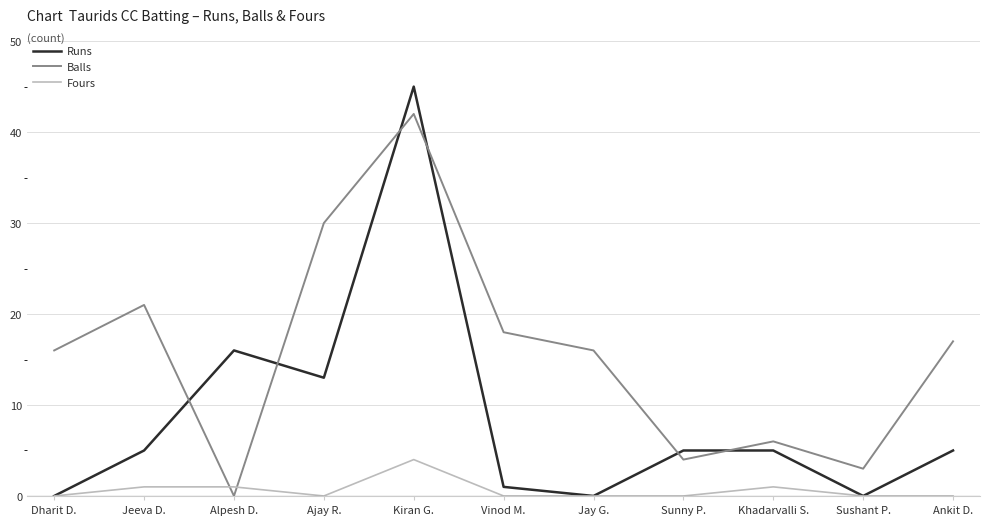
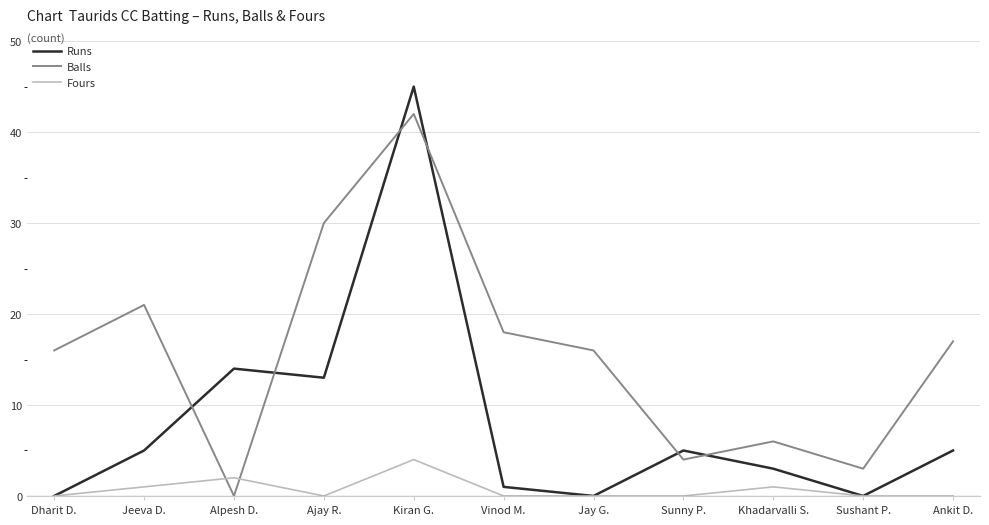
  {
    "Runs": {
      "Jeeva D.": 5,
-     "Alpesh D.": 16,
+     "Alpesh D.": 14,
      "Ajay R.": 13,
      "Kiran G.": 45,
      "Vinod M.": 1,
      "Sunny P.": 5,
-     "Khadarvalli S.": 5,
+     "Khadarvalli S.": 3,
      "Ankit D.": 5
    },
    "Balls": {
      "Dharit D.": 16,
      "Jeeva D.": 21,
      "Alpesh D.": 0,
      "Ajay R.": 30,
      "Kiran G.": 42,
      "Vinod M.": 18,
      "Jay G.": 16,
      "Sunny P.": 4,
      "Khadarvalli S.": 6,
      "Sushant P.": 3,
      "Ankit D.": 17
    },
    "Fours": {
      "Jeeva D.": 1,
-     "Alpesh D.": 1,
+     "Alpesh D.": 2,
      "Ajay R.": 0,
      "Kiran G.": 4,
      "Vinod M.": 0,
      "Sunny P.": 0,
      "Khadarvalli S.": 1,
      "Ankit D.": 0
    }
  }
